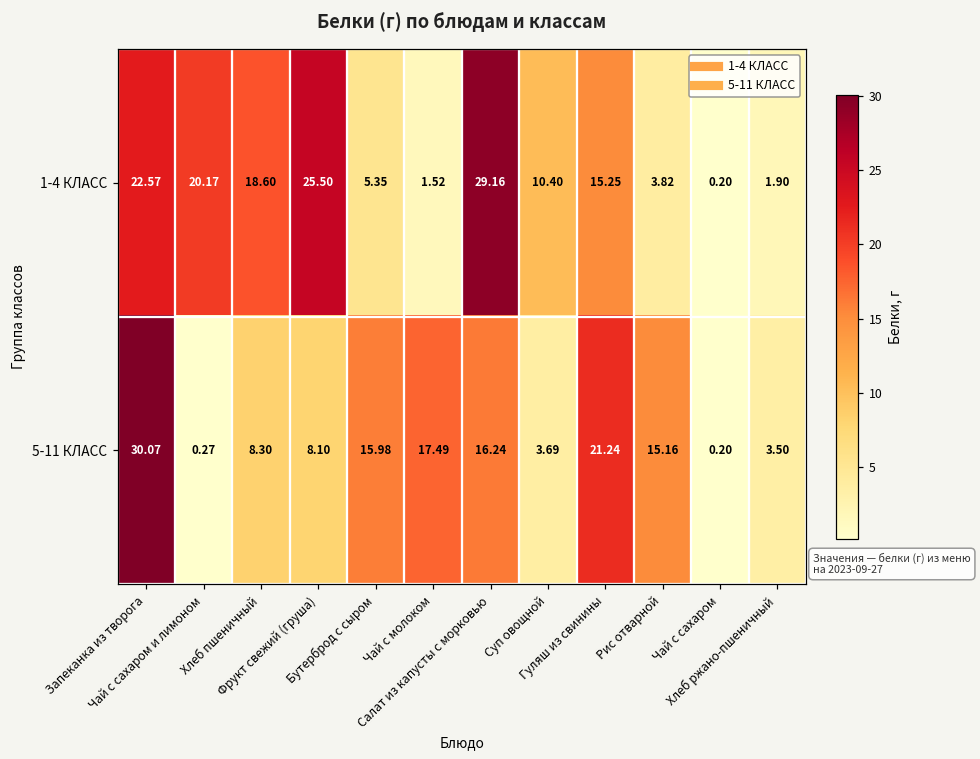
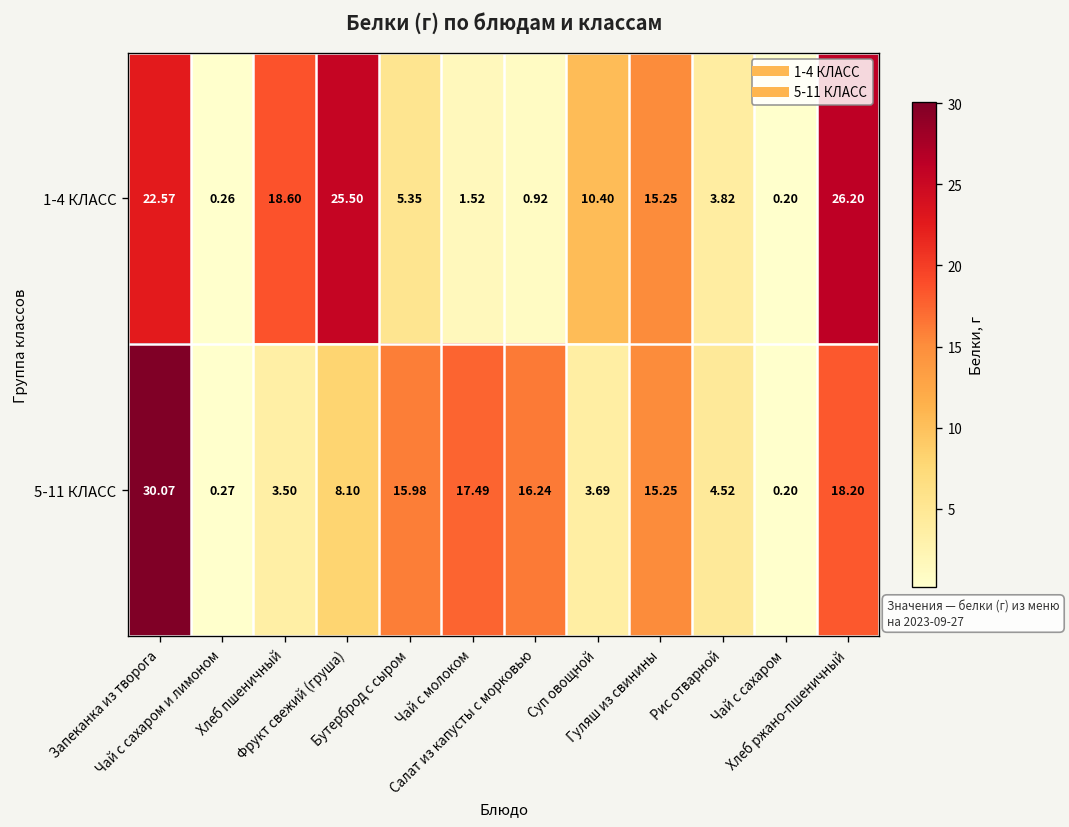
  {
    "1-4 КЛАСС": {
      "Запеканка из творога": 22.57,
-     "Чай с сахаром и лимоном": 20.17,
+     "Чай с сахаром и лимоном": 0.26,
      "Хлеб пшеничный": 18.60,
      "Фрукт свежий (груша)": 25.50,
      "Бутерброд с сыром": 5.35,
      "Чай с молоком": 1.52,
-     "Салат из капусты с морковью": 29.16,
+     "Салат из капусты с морковью": 0.92,
      "Суп овощной": 10.40,
      "Гуляш из свинины": 15.25,
      "Рис отварной": 3.82,
      "Чай с сахаром": 0.20,
-     "Хлеб ржано-пшеничный": 1.90
+     "Хлеб ржано-пшеничный": 26.20
    },
    "5-11 КЛАСС": {
      "Запеканка из творога": 30.07,
      "Чай с сахаром и лимоном": 0.27,
-     "Хлеб пшеничный": 8.30,
+     "Хлеб пшеничный": 3.50,
      "Фрукт свежий (груша)": 8.10,
      "Бутерброд с сыром": 15.98,
      "Чай с молоком": 17.49,
      "Салат из капусты с морковью": 16.24,
      "Суп овощной": 3.69,
-     "Гуляш из свинины": 21.24,
-     "Рис отварной": 15.16,
+     "Гуляш из свинины": 15.25,
+     "Рис отварной": 4.52,
      "Чай с сахаром": 0.20,
-     "Хлеб ржано-пшеничный": 3.50
+     "Хлеб ржано-пшеничный": 18.20
    }
  }
